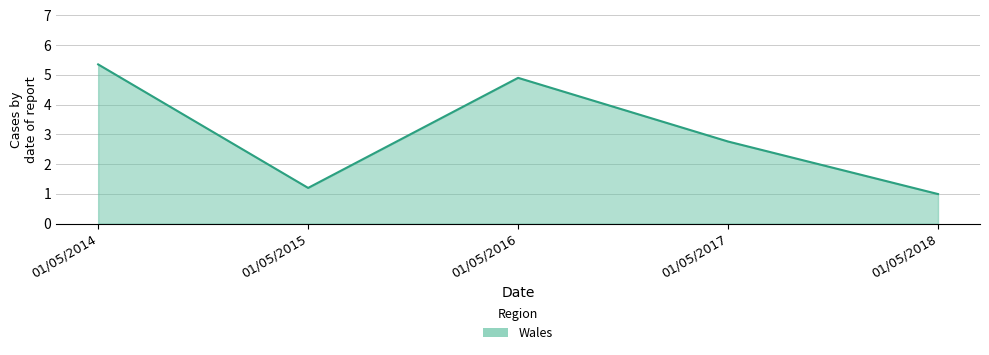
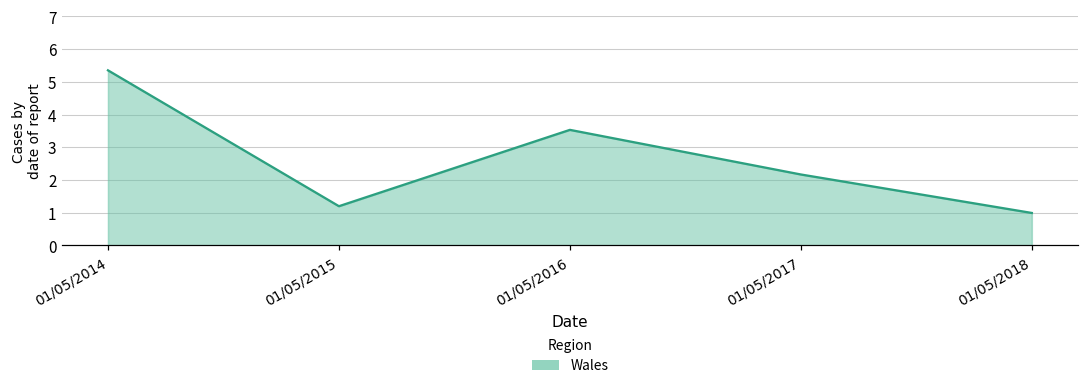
  {
    "01/05/2014": 5.4,
    "01/05/2015": 1.2,
-   "01/05/2016": 4.9,
-   "01/05/2017": 2.8,
+   "01/05/2016": 3.5,
+   "01/05/2017": 2.2,
    "01/05/2018": 1.0
  }
